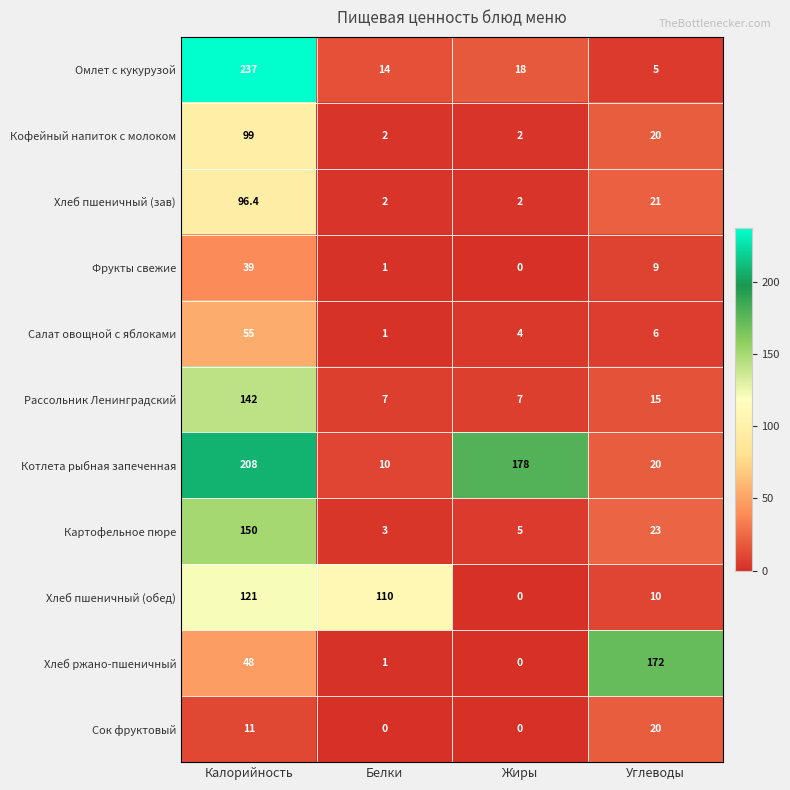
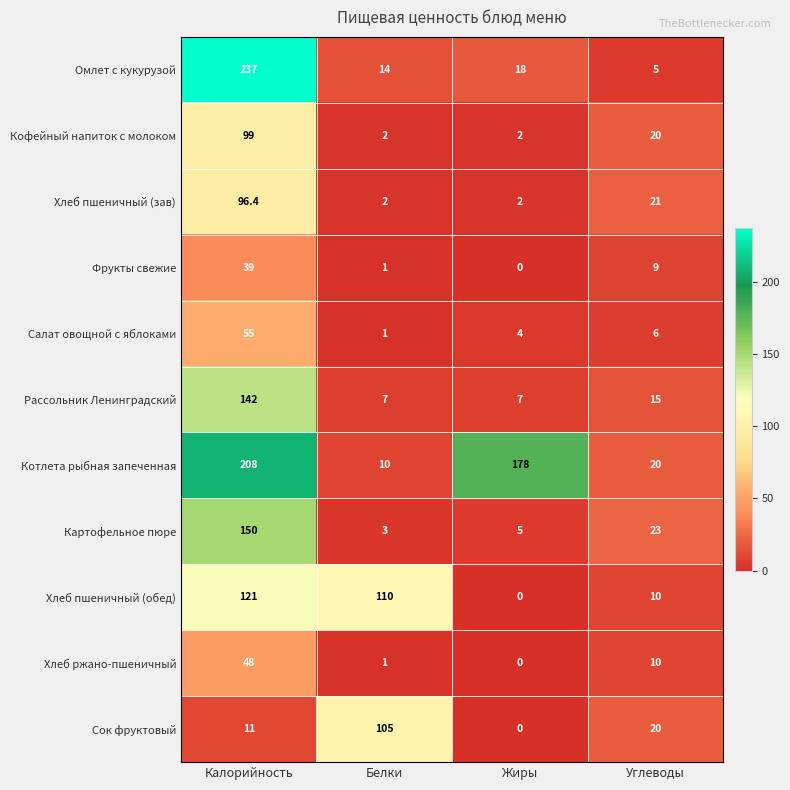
  {
    "Омлет с кукурузой": {
      "Калорийность": 237,
      "Белки": 14,
      "Жиры": 18,
      "Углеводы": 5
    },
    "Кофейный напиток с молоком": {
      "Калорийность": 99,
      "Белки": 2,
      "Жиры": 2,
      "Углеводы": 20
    },
    "Хлеб пшеничный (зав)": {
      "Калорийность": 96.4,
      "Белки": 2,
      "Жиры": 2,
      "Углеводы": 21
    },
    "Фрукты свежие": {
      "Калорийность": 39,
      "Белки": 1,
      "Жиры": 0,
      "Углеводы": 9
    },
    "Салат овощной с яблоками": {
      "Калорийность": 55,
      "Белки": 1,
      "Жиры": 4,
      "Углеводы": 6
    },
    "Рассольник Ленинградский": {
      "Калорийность": 142,
      "Белки": 7,
      "Жиры": 7,
      "Углеводы": 15
    },
    "Котлета рыбная запеченная": {
      "Калорийность": 208,
      "Белки": 10,
      "Жиры": 178,
      "Углеводы": 20
    },
    "Картофельное пюре": {
      "Калорийность": 150,
      "Белки": 3,
      "Жиры": 5,
      "Углеводы": 23
    },
    "Хлеб пшеничный (обед)": {
      "Калорийность": 121,
      "Белки": 110,
      "Жиры": 0,
      "Углеводы": 10
    },
    "Хлеб ржано-пшеничный": {
      "Калорийность": 48,
      "Белки": 1,
      "Жиры": 0,
-     "Углеводы": 172
+     "Углеводы": 10
    },
    "Сок фруктовый": {
      "Калорийность": 11,
-     "Белки": 0,
+     "Белки": 105,
      "Жиры": 0,
      "Углеводы": 20
    }
  }
